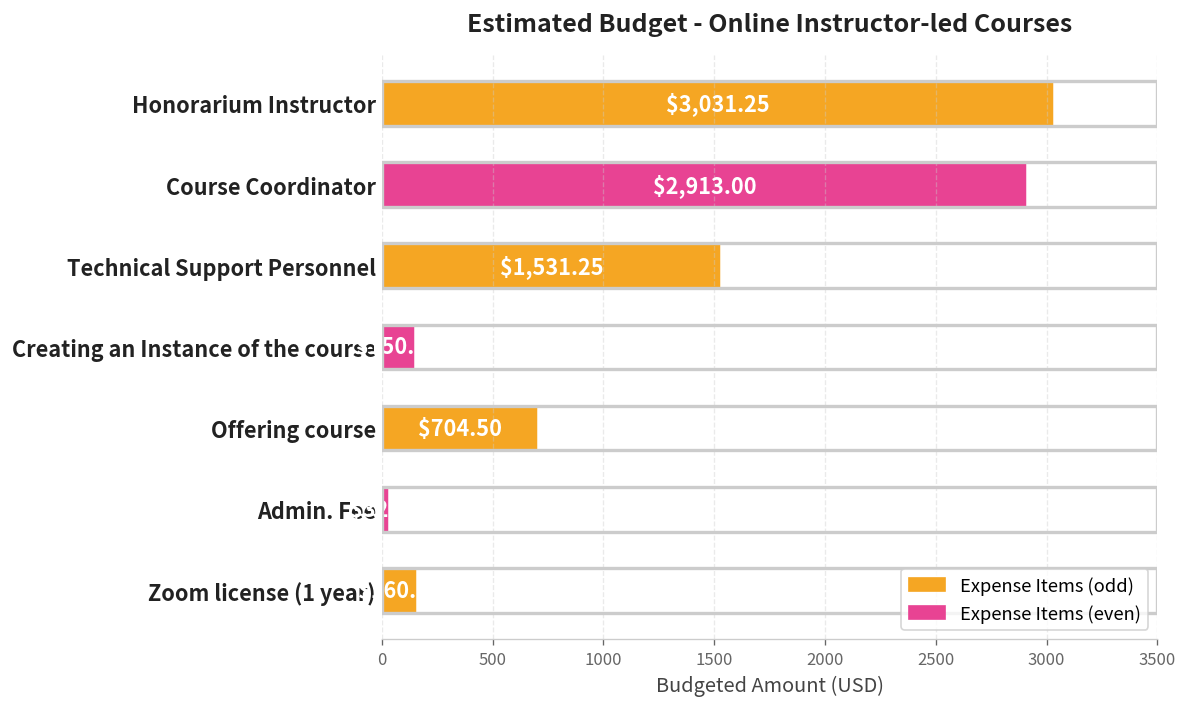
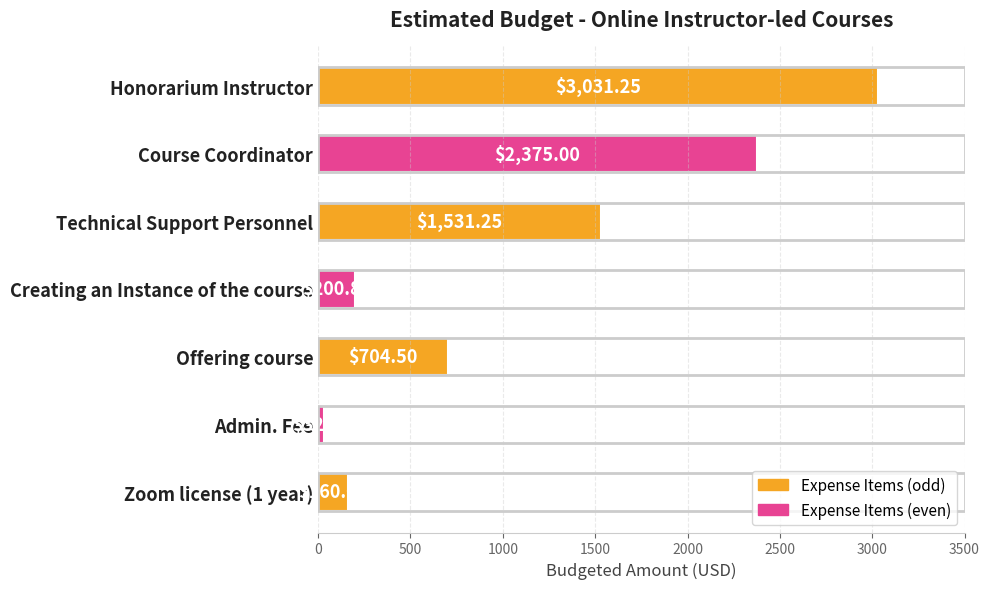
  {
    "Honorarium Instructor": "$3,031.25",
-   "Course Coordinator": "$2,913.00",
+   "Course Coordinator": "$2,375.00",
    "Technical Support Personnel": "$1,531.25",
-   "Creating an Instance of the course": "150",
+   "Creating an Instance of the course": "200",
    "Offering course": "$704.50"
  }
